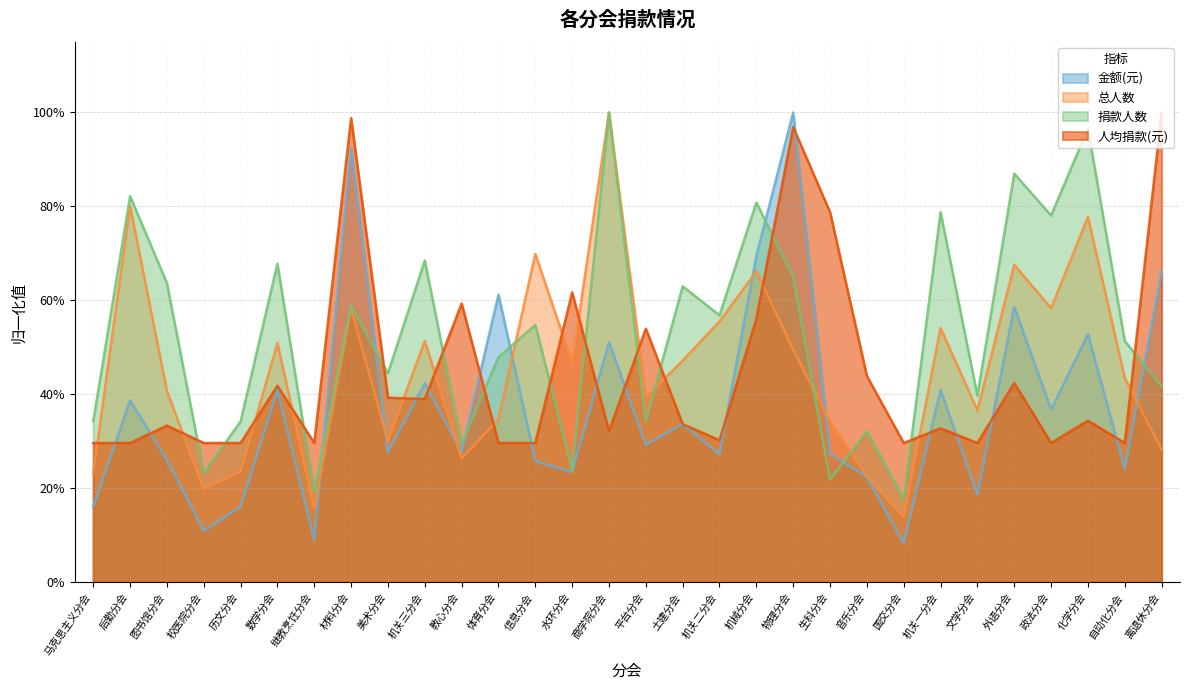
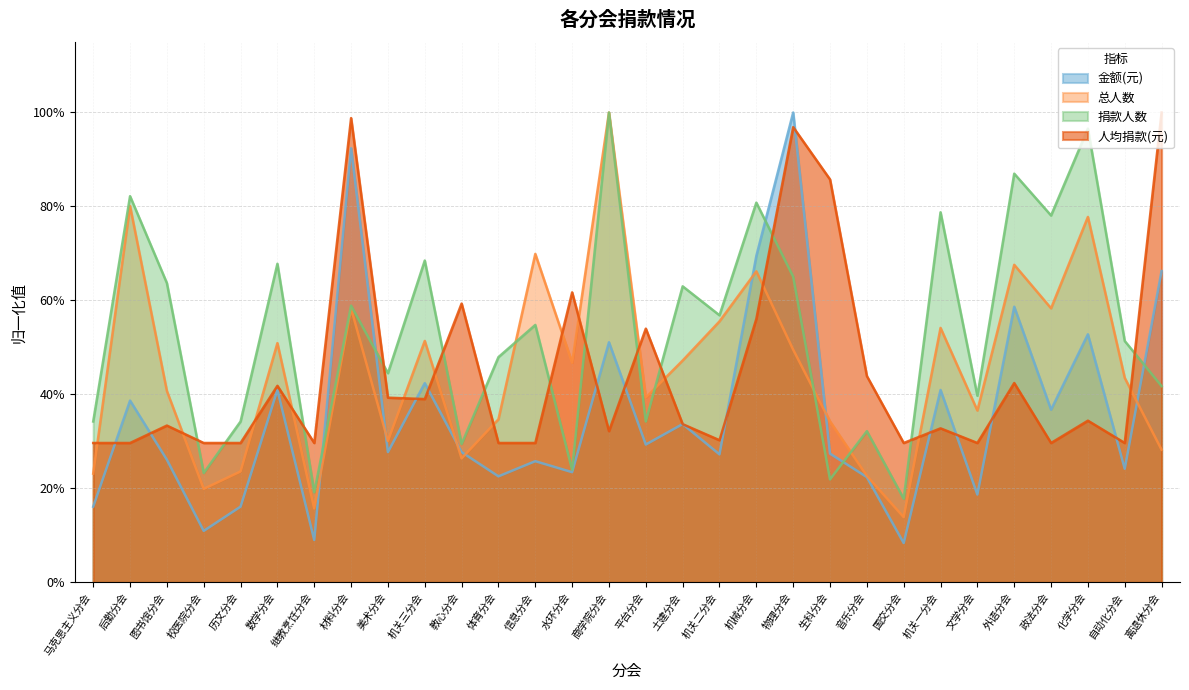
  {
    "金额(元)": {
      "马克思主义分会": "16%",
      "后勤分会": "39%",
      "图书馆分会": "26%",
      "校医院分会": "11%",
      "历文分会": "16%",
      "数学分会": "41%",
      "继教烹饪分会": "9%",
      "材料分会": "92%",
      "美术分会": "28%",
      "机关三分会": "42%",
      "教心分会": "28%",
-     "体育分会": "61%",
+     "体育分会": "23%",
      "信息分会": "26%",
      "商学院分会": "51%",
      "平台分会": "29%",
      "机关二分会": "27%",
      "机械分会": "69%",
      "物理分会": "100%",
      "生科分会": "27%",
      "国交分会": "8%",
      "机关一分会": "41%",
      "文学分会": "19%",
      "外语分会": "59%",
      "政法分会": "37%",
      "化学分会": "53%",
      "自动化分会": "24%",
      "离退休分会": "66%"
    },
    "总人数": {
      "马克思主义分会": "23%",
      "后勤分会": "80%",
      "图书馆分会": "41%",
      "校医院分会": "20%",
      "历文分会": "24%",
      "数学分会": "51%",
      "继教烹饪分会": "16%",
      "材料分会": "58%",
      "美术分会": "30%",
      "机关三分会": "51%",
      "教心分会": "26%",
      "体育分会": "35%",
      "信息分会": "70%",
      "水环分会": "47%",
      "平台分会": "39%",
      "土建分会": "47%",
      "机关二分会": "56%",
      "机械分会": "66%",
      "物理分会": "50%",
      "生科分会": "34%",
      "国交分会": "14%",
      "机关一分会": "54%",
      "文学分会": "37%",
      "外语分会": "68%",
      "政法分会": "58%",
      "化学分会": "78%",
      "自动化分会": "44%",
      "离退休分会": "28%"
    },
    "捐款人数": {
      "马克思主义分会": "34%",
      "后勤分会": "82%",
      "图书馆分会": "64%",
      "校医院分会": "23%",
      "历文分会": "34%",
      "数学分会": "68%",
      "继教烹饪分会": "19%",
      "材料分会": "59%",
      "美术分会": "45%",
      "机关三分会": "68%",
      "教心分会": "29%",
      "体育分会": "48%",
      "信息分会": "55%",
      "平台分会": "34%",
      "土建分会": "63%",
      "机关二分会": "57%",
      "机械分会": "81%",
      "物理分会": "65%",
      "生科分会": "22%",
      "音乐分会": "32%",
      "国交分会": "18%",
      "机关一分会": "79%",
      "文学分会": "40%",
      "外语分会": "87%",
      "政法分会": "78%",
      "自动化分会": "51%",
      "离退休分会": "42%"
    },
    "人均捐款(元)": {
      "马克思主义分会": "30%",
      "后勤分会": "30%",
      "图书馆分会": "33%",
      "校医院分会": "30%",
      "历文分会": "30%",
      "数学分会": "42%",
      "继教烹饪分会": "30%",
      "材料分会": "99%",
      "美术分会": "39%",
      "机关三分会": "39%",
      "教心分会": "59%",
      "体育分会": "30%",
      "信息分会": "30%",
      "水环分会": "62%",
      "商学院分会": "32%",
      "平台分会": "54%",
      "机关二分会": "30%",
      "机械分会": "56%",
      "物理分会": "97%",
-     "生科分会": "79%",
+     "生科分会": "86%",
      "音乐分会": "44%",
      "国交分会": "30%",
      "机关一分会": "33%",
      "文学分会": "30%",
      "外语分会": "42%",
      "政法分会": "30%",
      "化学分会": "34%",
      "自动化分会": "30%"
    }
  }
